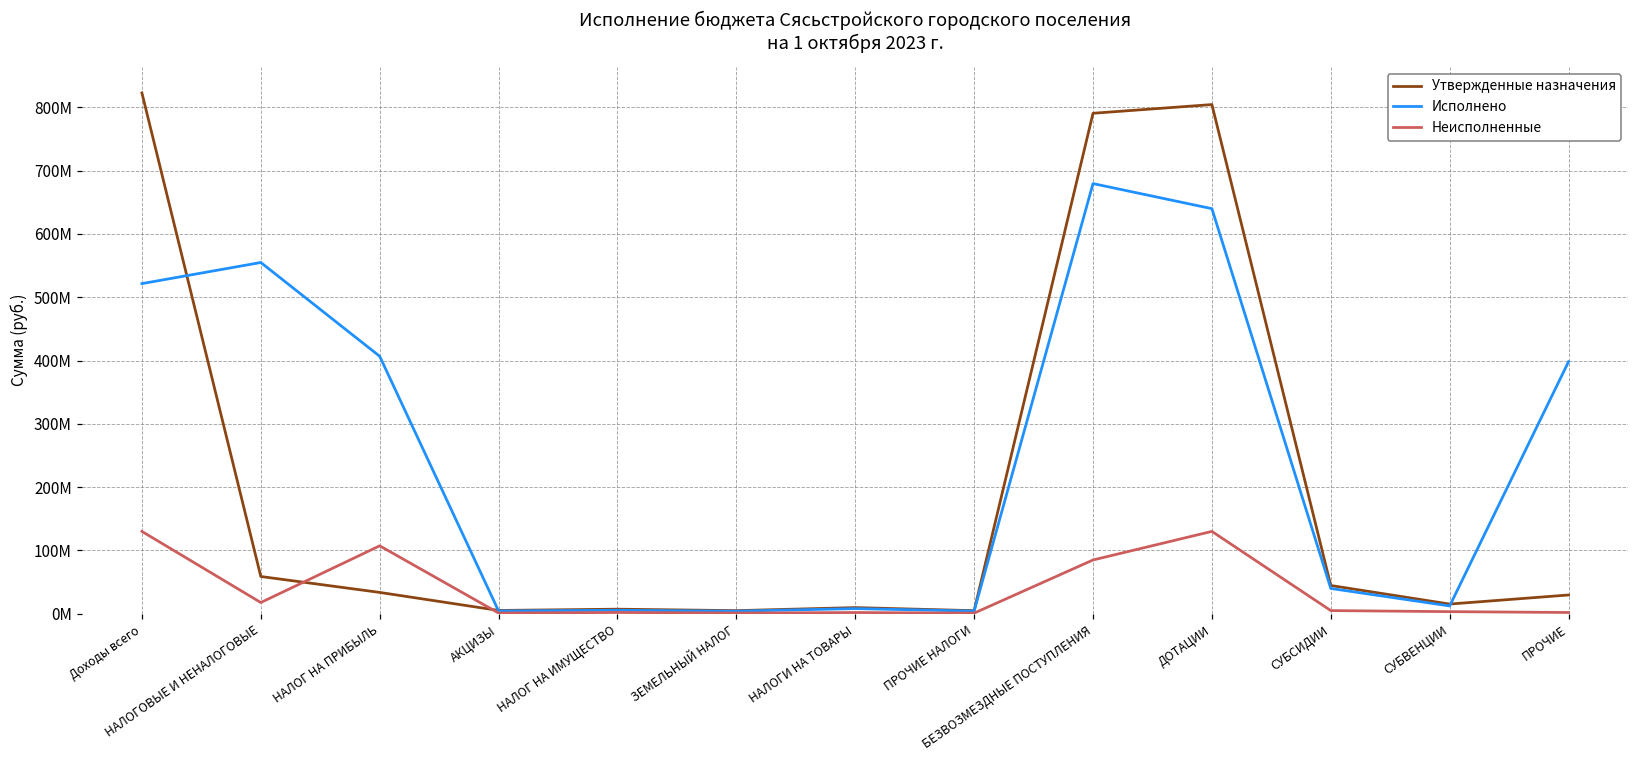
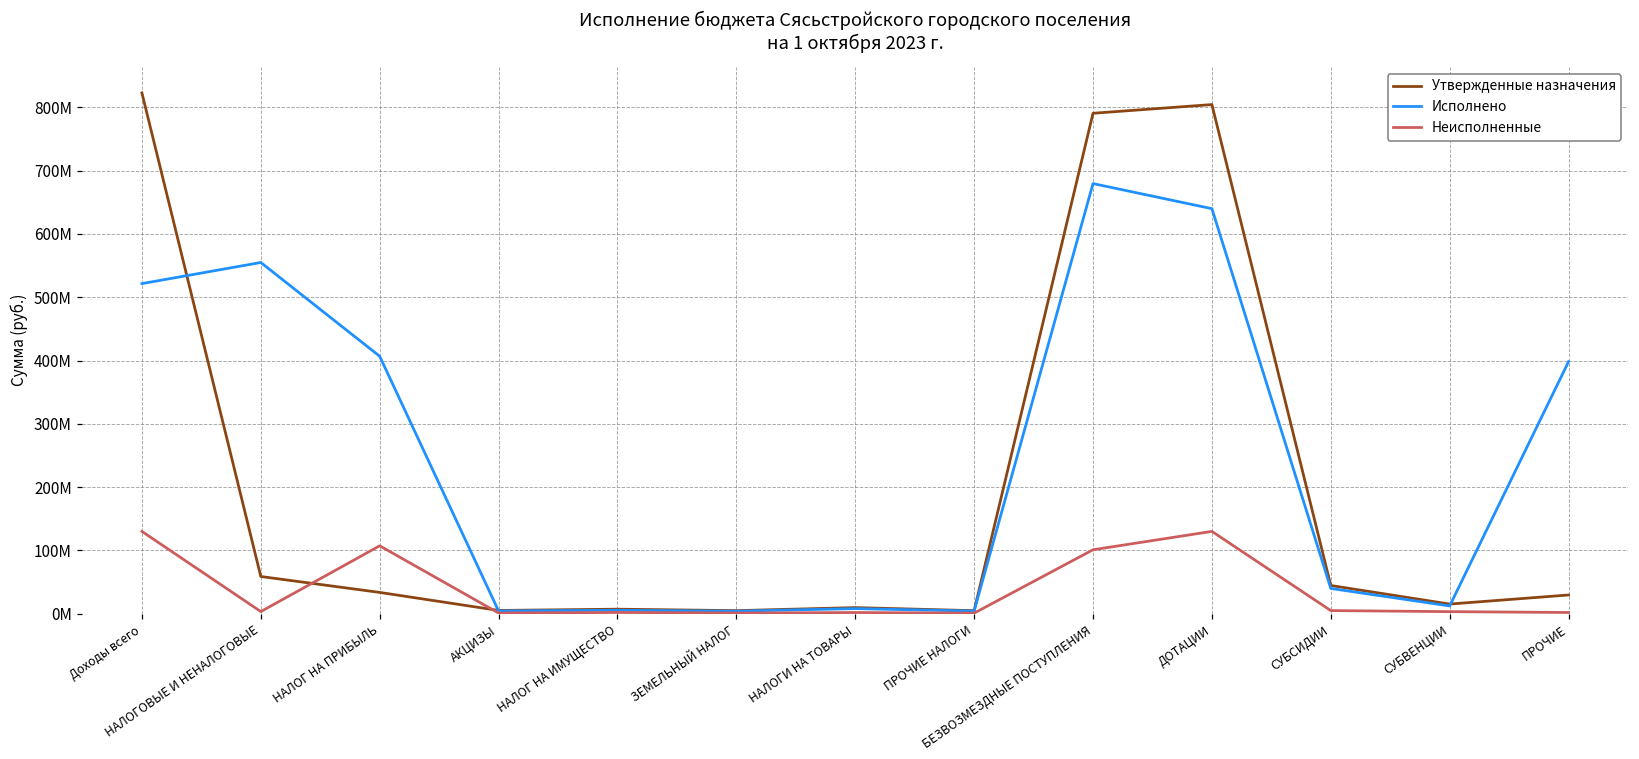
  {
    "Утвержденные назначения": {
      "Доходы всего": 820000000,
      "НАЛОГОВЫЕ И НЕНАЛОГОВЫЕ": 60000000,
      "НАЛОГ НА ПРИБЫЛЬ": 30000000,
      "БЕЗВОЗМЕЗДНЫЕ ПОСТУПЛЕНИЯ": 790000000,
      "ДОТАЦИИ": 800000000,
      "СУБСИДИИ": 40000000,
      "ПРОЧИЕ": 30000000
    },
    "Исполнено": {
      "Доходы всего": 520000000,
      "НАЛОГОВЫЕ И НЕНАЛОГОВЫЕ": 550000000,
      "НАЛОГ НА ПРИБЫЛЬ": 410000000,
      "БЕЗВОЗМЕЗДНЫЕ ПОСТУПЛЕНИЯ": 680000000,
      "ДОТАЦИИ": 640000000,
      "СУБСИДИИ": 40000000,
      "ПРОЧИЕ": 400000000
    },
    "Неисполненные": {
      "Доходы всего": 130000000,
-     "НАЛОГОВЫЕ И НЕНАЛОГОВЫЕ": 20000000,
+     "НАЛОГОВЫЕ И НЕНАЛОГОВЫЕ": 0,
      "НАЛОГ НА ПРИБЫЛЬ": 110000000,
      "НАЛОГИ НА ТОВАРЫ": 0,
-     "БЕЗВОЗМЕЗДНЫЕ ПОСТУПЛЕНИЯ": 80000000,
+     "БЕЗВОЗМЕЗДНЫЕ ПОСТУПЛЕНИЯ": 100000000,
      "ДОТАЦИИ": 130000000,
      "СУБСИДИИ": 0,
      "СУБВЕНЦИИ": 0,
      "ПРОЧИЕ": 0
    }
  }
